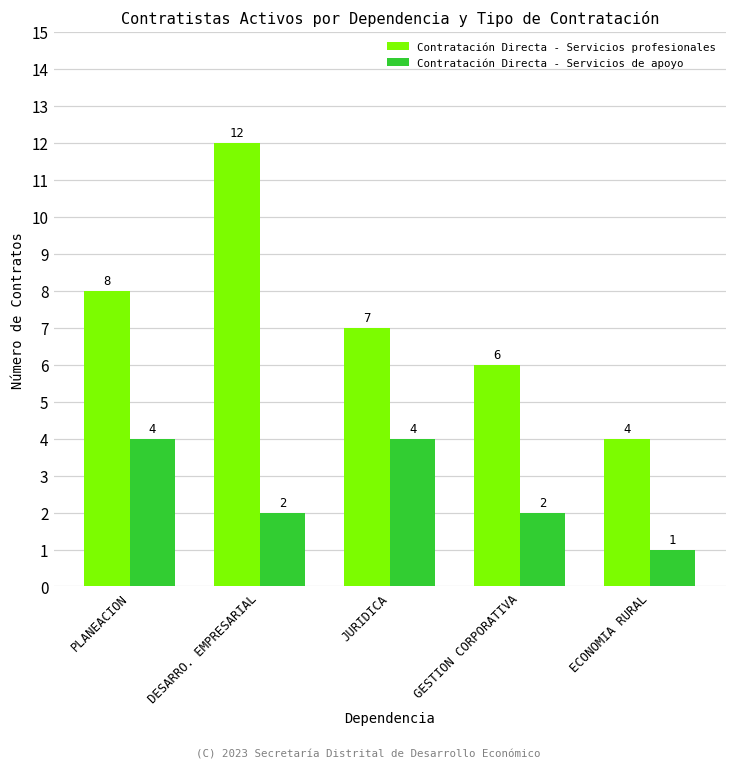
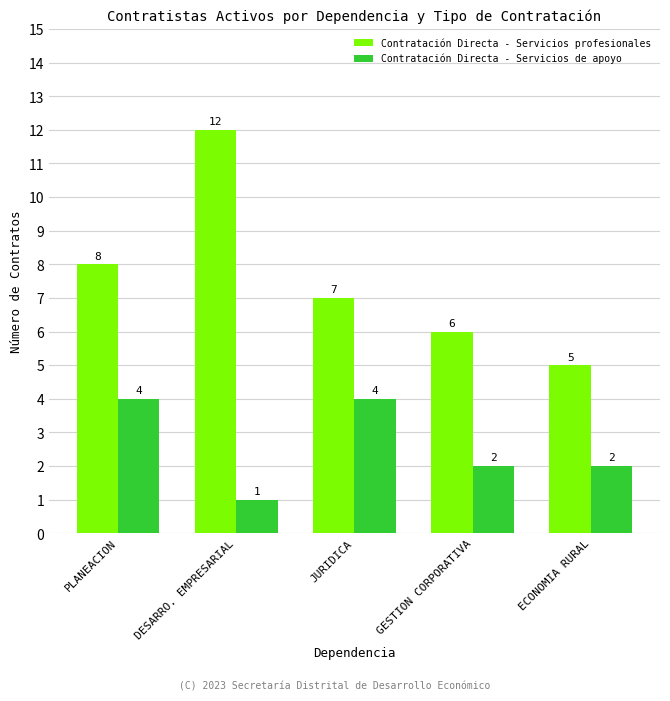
  {
    "Contratación Directa - Servicios profesionales": {
      "PLANEACION": 8,
      "DESARRO. EMPRESARIAL": 12,
      "JURIDICA": 7,
      "GESTION CORPORATIVA": 6,
-     "ECONOMIA RURAL": 4
+     "ECONOMIA RURAL": 5
    },
    "Contratación Directa - Servicios de apoyo": {
      "PLANEACION": 4,
-     "DESARRO. EMPRESARIAL": 2,
+     "DESARRO. EMPRESARIAL": 1,
      "JURIDICA": 4,
      "GESTION CORPORATIVA": 2,
-     "ECONOMIA RURAL": 1
+     "ECONOMIA RURAL": 2
    }
  }
